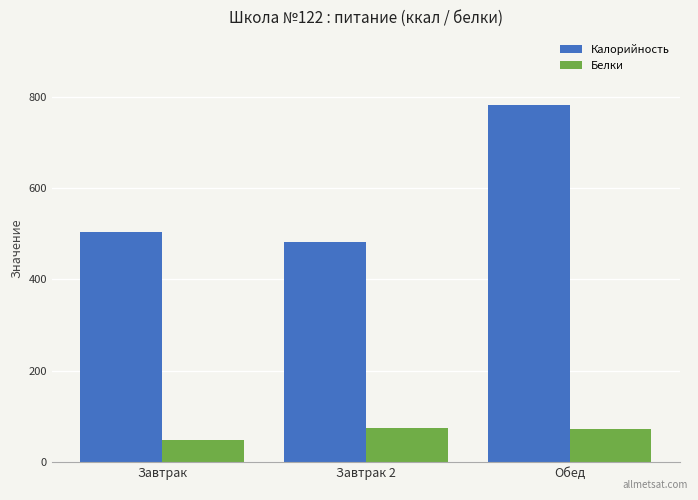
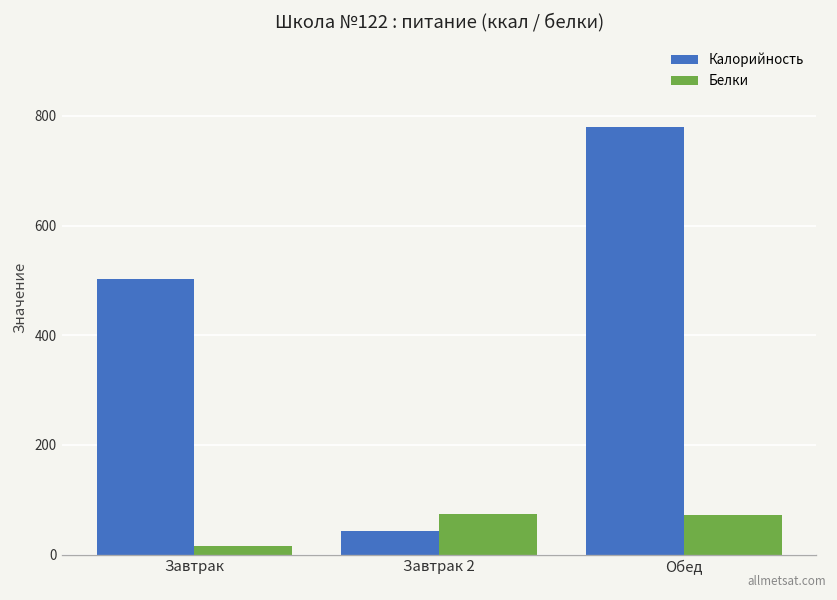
  {
    "Калорийность": {
      "Завтрак": 500,
-     "Завтрак 2": 480,
+     "Завтрак 2": 40,
      "Обед": 780
    },
    "Белки": {
-     "Завтрак": 50,
+     "Завтрак": 20,
      "Завтрак 2": 70,
      "Обед": 70
    }
  }
